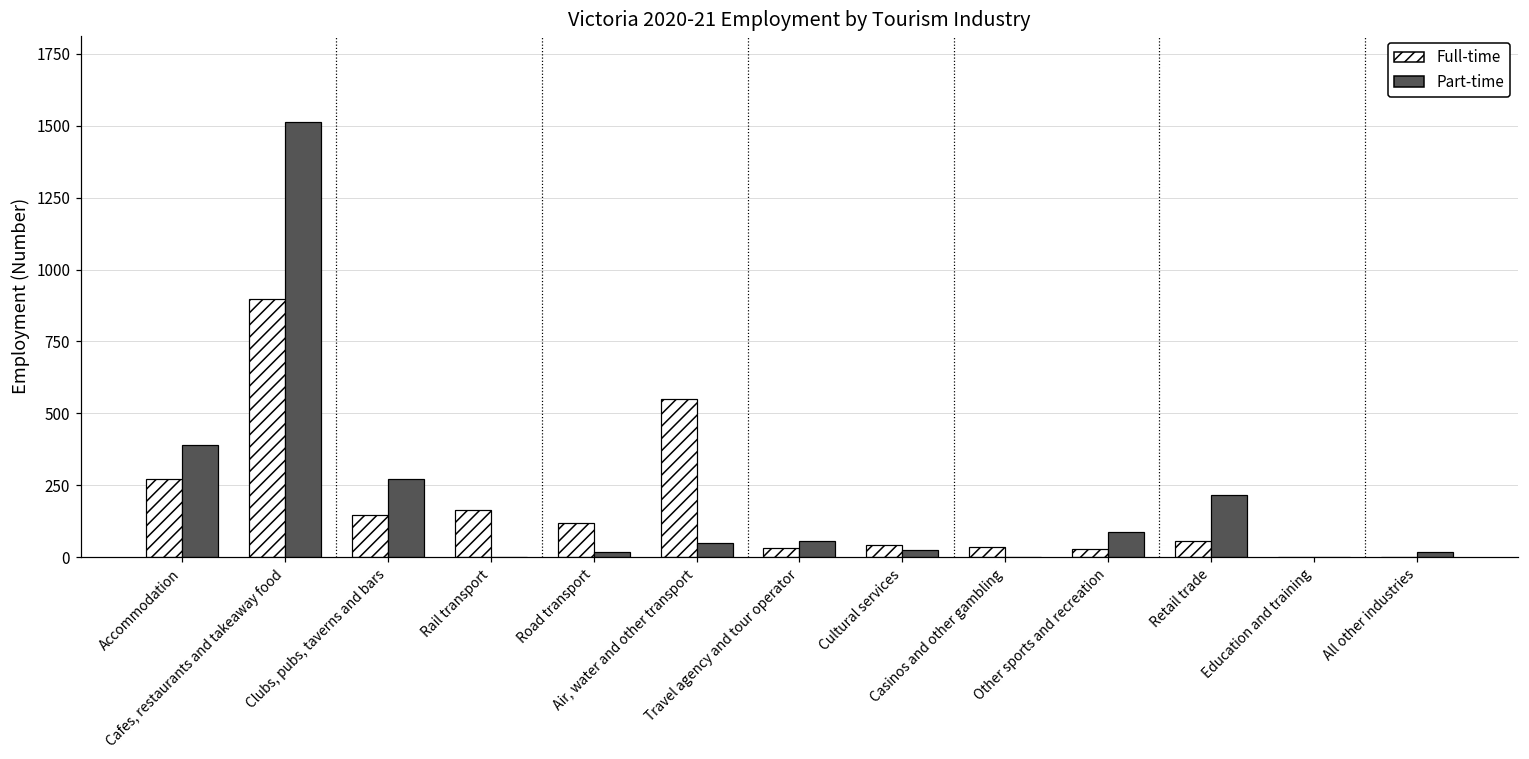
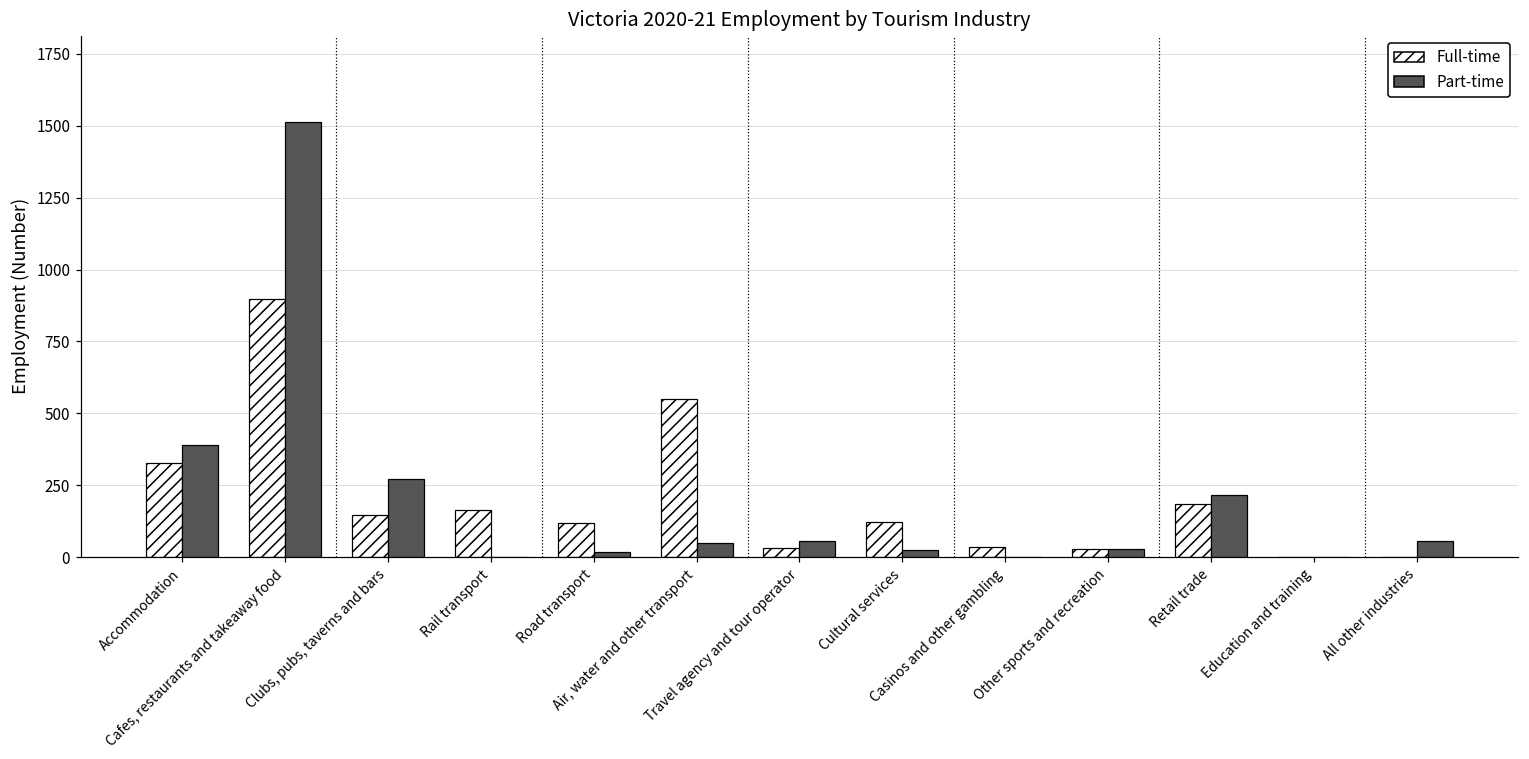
  {
    "Full-time": {
-     "Accommodation": 270,
+     "Accommodation": 330,
      "Cafes, restaurants and takeaway food": 900,
      "Clubs, pubs, taverns and bars": 150,
      "Rail transport": 160,
      "Road transport": 120,
      "Air, water and other transport": 550,
      "Travel agency and tour operator": 30,
-     "Cultural services": 40,
+     "Cultural services": 120,
      "Casinos and other gambling": 30,
      "Other sports and recreation": 30,
-     "Retail trade": 60,
+     "Retail trade": 180,
      "All other industries": 0
    },
    "Part-time": {
      "Accommodation": 390,
      "Cafes, restaurants and takeaway food": 1510,
      "Clubs, pubs, taverns and bars": 270,
      "Rail transport": 0,
      "Road transport": 20,
      "Air, water and other transport": 50,
      "Travel agency and tour operator": 60,
      "Cultural services": 30,
-     "Other sports and recreation": 90,
+     "Other sports and recreation": 30,
      "Retail trade": 220,
-     "All other industries": 20
+     "All other industries": 60
    }
  }
